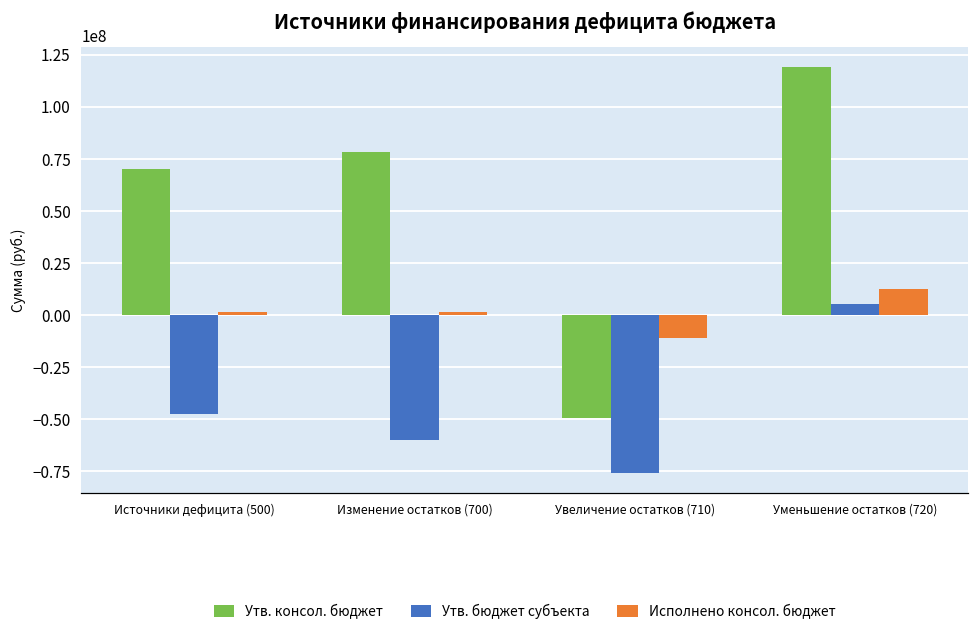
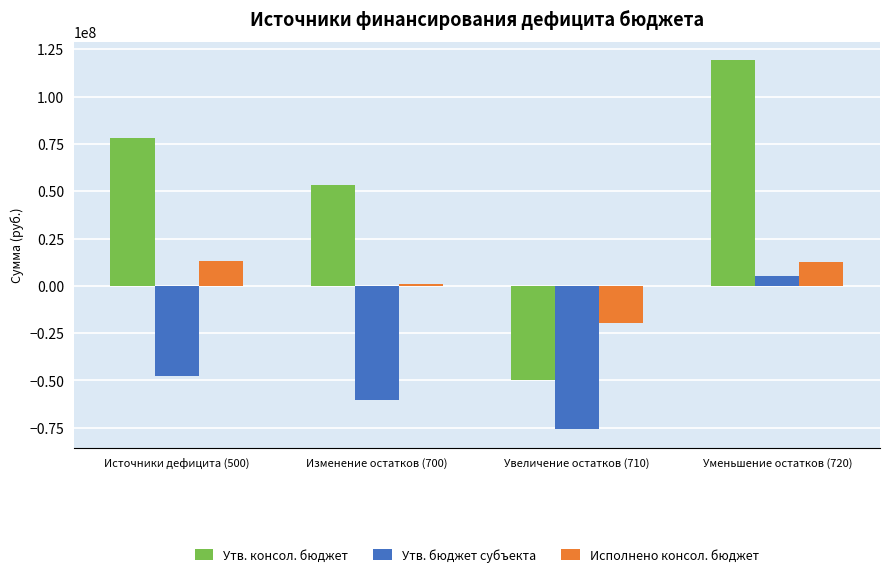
  {
    "Утв. консол. бюджет": {
-     "Источники дефицита (500)": 70000000,
-     "Изменение остатков (700)": 78000000,
+     "Источники дефицита (500)": 78000000,
+     "Изменение остатков (700)": 53000000,
      "Увеличение остатков (710)": -50000000,
      "Уменьшение остатков (720)": 119000000
    },
    "Утв. бюджет субъекта": {
      "Источники дефицита (500)": -47000000,
      "Изменение остатков (700)": -60000000,
      "Увеличение остатков (710)": -76000000,
      "Уменьшение остатков (720)": 5000000
    },
    "Исполнено консол. бюджет": {
-     "Источники дефицита (500)": 1000000,
-     "Увеличение остатков (710)": -11000000,
+     "Источники дефицита (500)": 13000000,
+     "Увеличение остатков (710)": -20000000,
      "Уменьшение остатков (720)": 12000000
    }
  }
